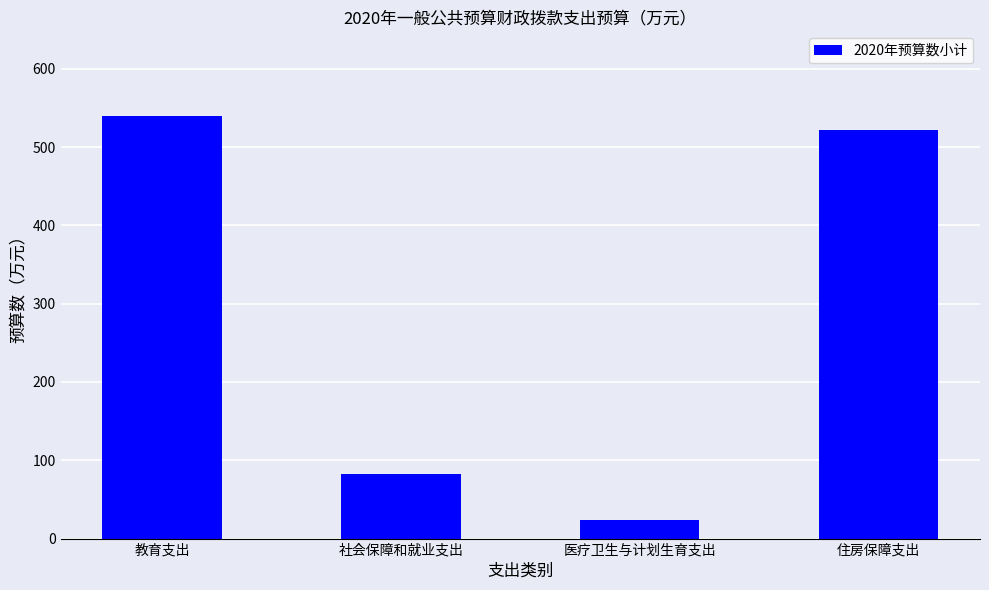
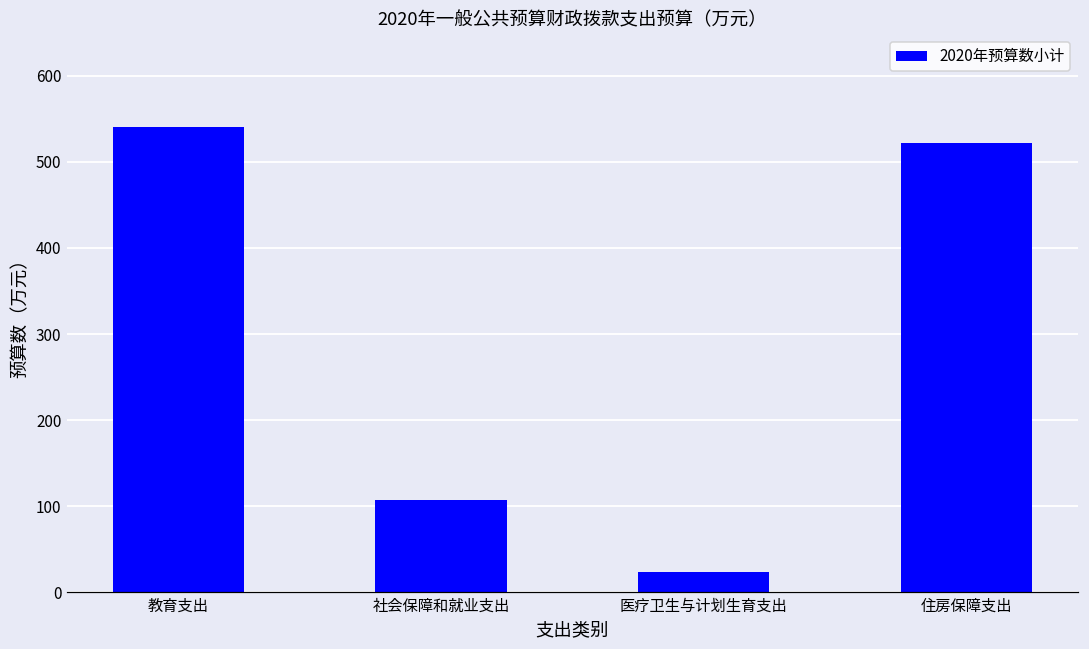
  {
    "教育支出": 540,
-   "社会保障和就业支出": 80,
+   "社会保障和就业支出": 110,
    "医疗卫生与计划生育支出": 20,
    "住房保障支出": 520
  }
